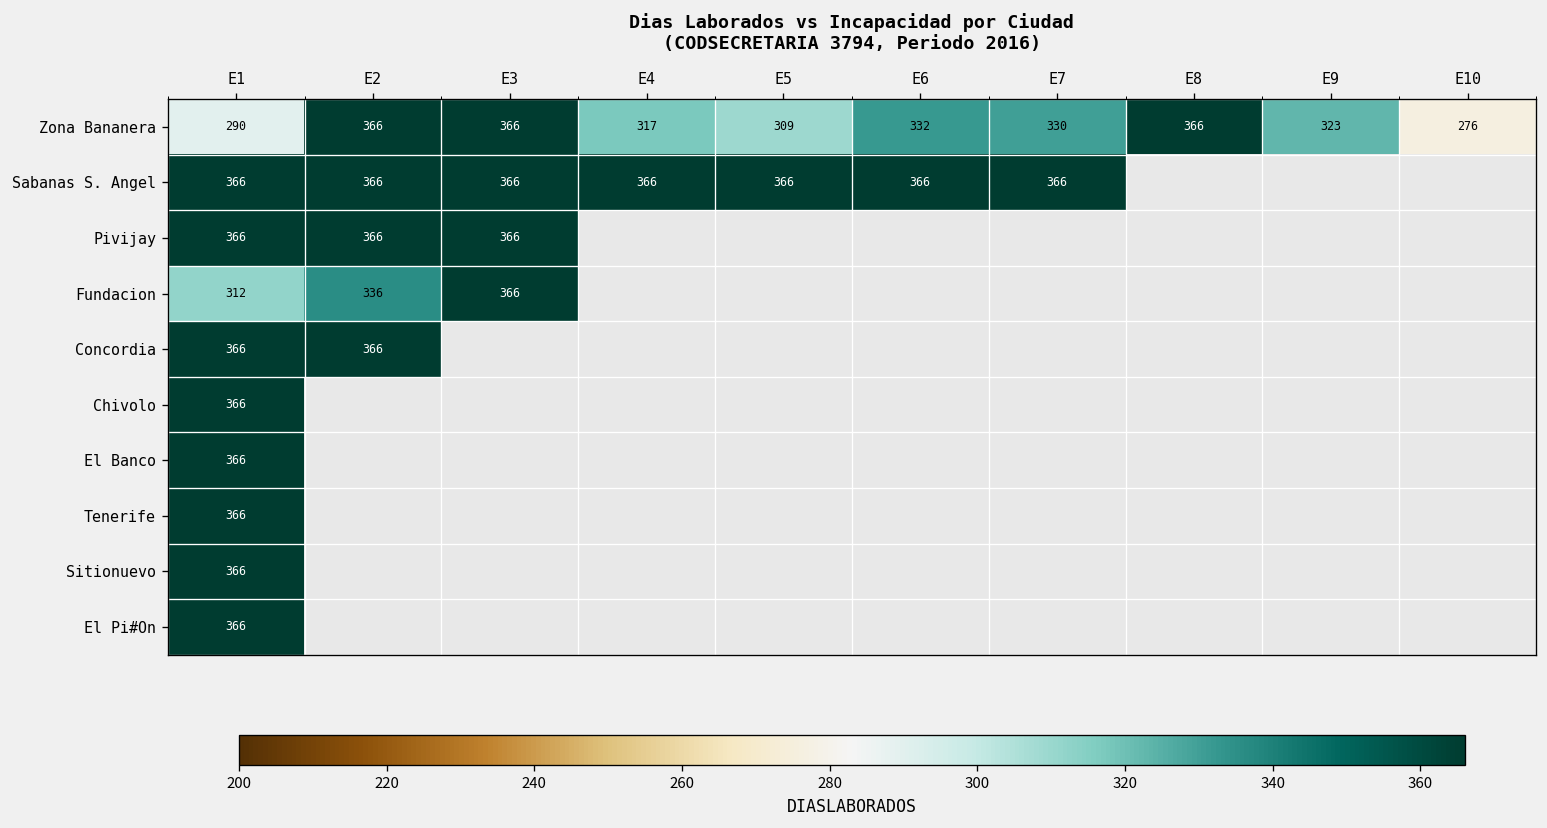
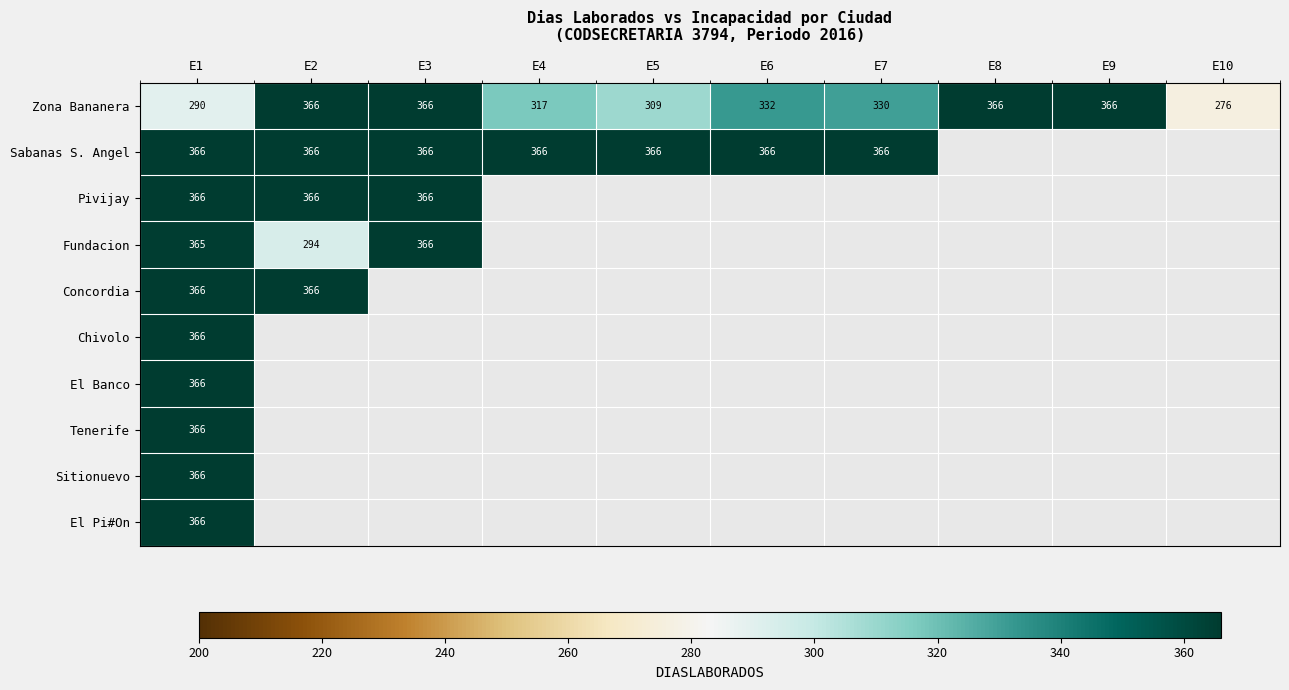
  {
    "Zona Bananera": {
      "E1": 290,
      "E2": 366,
      "E3": 366,
      "E4": 317,
      "E5": 309,
      "E6": 332,
      "E7": 330,
      "E8": 366,
-     "E9": 323,
+     "E9": 366,
      "E10": 276
    },
    "Sabanas S. Angel": {
      "E1": 366,
      "E2": 366,
      "E3": 366,
      "E4": 366,
      "E5": 366,
      "E6": 366,
      "E7": 366
    },
    "Pivijay": {
      "E1": 366,
      "E2": 366,
      "E3": 366
    },
    "Fundacion": {
-     "E1": 312,
-     "E2": 336,
+     "E1": 365,
+     "E2": 294,
      "E3": 366
    },
    "Concordia": {
      "E1": 366,
      "E2": 366
    },
    "Chivolo": {
      "E1": 366
    },
    "El Banco": {
      "E1": 366
    },
    "Tenerife": {
      "E1": 366
    },
    "Sitionuevo": {
      "E1": 366
    },
    "El Pi#On": {
      "E1": 366
    }
  }
